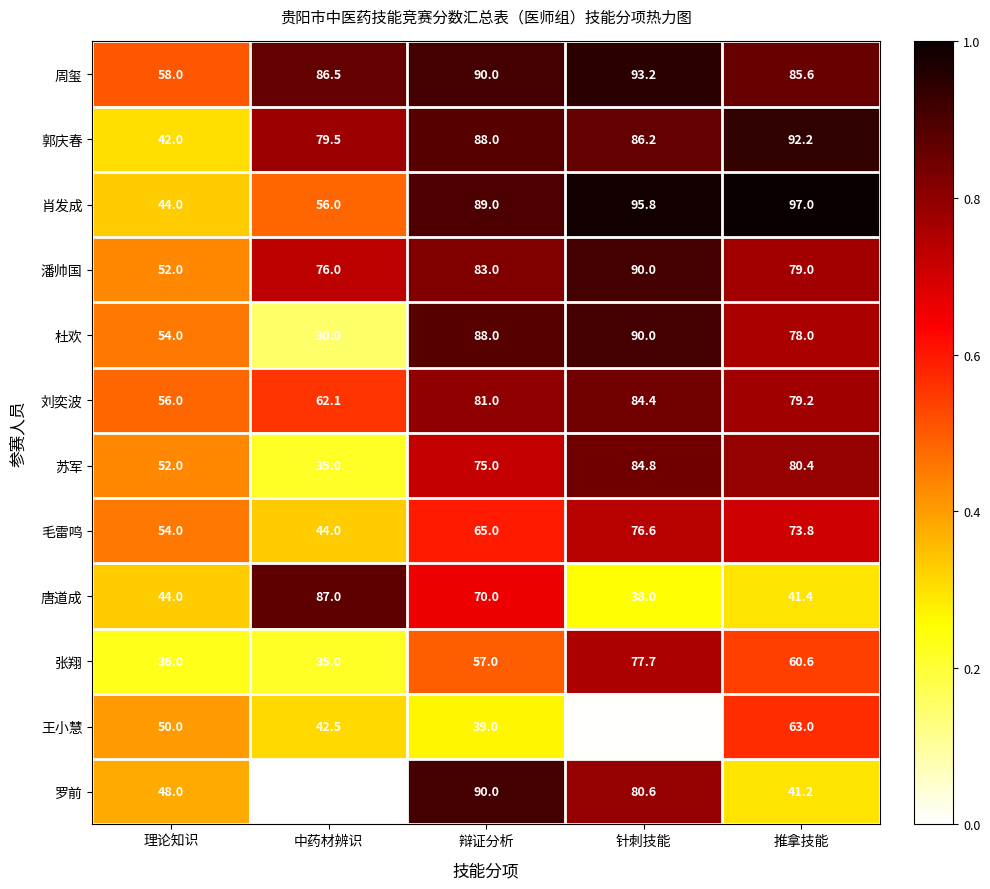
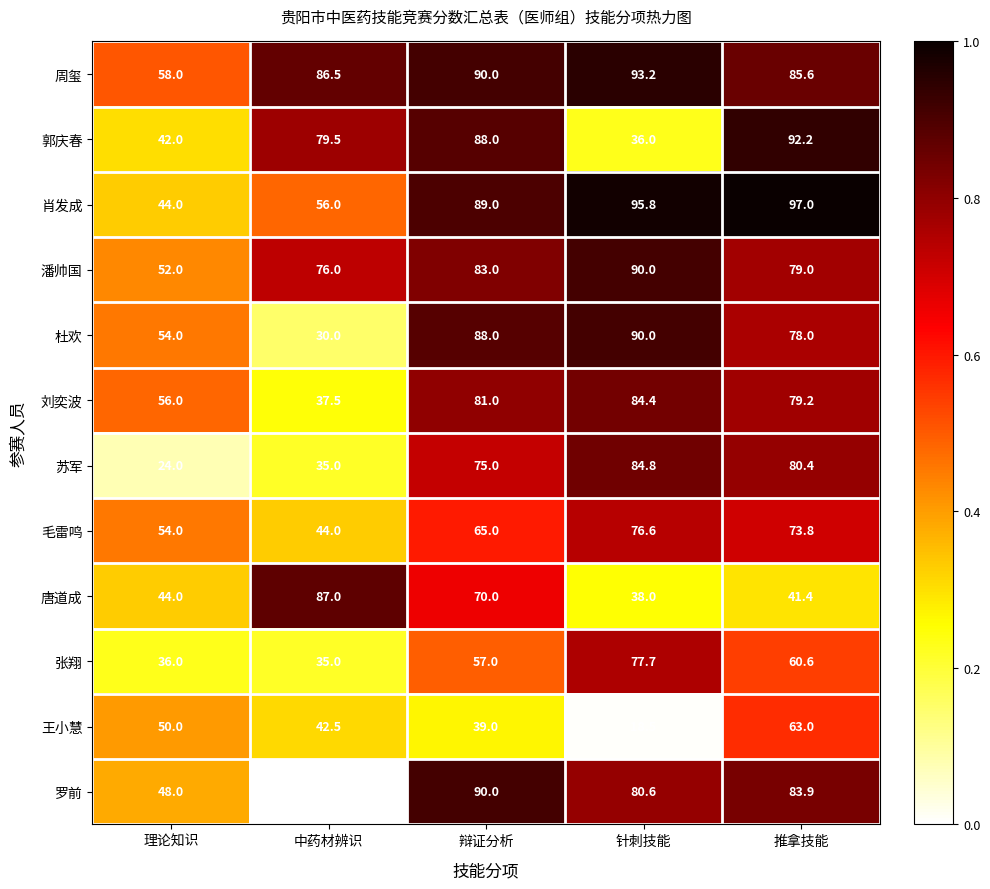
  {
    "周玺": {
      "理论知识": 58.0,
      "中药材辨识": 86.5,
      "辩证分析": 90.0,
      "针刺技能": 93.2,
      "推拿技能": 85.6
    },
    "郭庆春": {
      "理论知识": 42.0,
      "中药材辨识": 79.5,
      "辩证分析": 88.0,
-     "针刺技能": 86.2,
+     "针刺技能": 36.0,
      "推拿技能": 92.2
    },
    "肖发成": {
      "理论知识": 44.0,
      "中药材辨识": 56.0,
      "辩证分析": 89.0,
      "针刺技能": 95.8,
      "推拿技能": 97.0
    },
    "潘帅国": {
      "理论知识": 52.0,
      "中药材辨识": 76.0,
      "辩证分析": 83.0,
      "针刺技能": 90.0,
      "推拿技能": 79.0
    },
    "杜欢": {
      "理论知识": 54.0,
      "中药材辨识": 30.0,
      "辩证分析": 88.0,
      "针刺技能": 90.0,
      "推拿技能": 78.0
    },
    "刘奕波": {
      "理论知识": 56.0,
-     "中药材辨识": 62.1,
+     "中药材辨识": 37.5,
      "辩证分析": 81.0,
      "针刺技能": 84.4,
      "推拿技能": 79.2
    },
    "苏军": {
-     "理论知识": 52.0,
+     "理论知识": 24.0,
      "中药材辨识": 35.0,
      "辩证分析": 75.0,
      "针刺技能": 84.8,
      "推拿技能": 80.4
    },
    "毛雷鸣": {
      "理论知识": 54.0,
      "中药材辨识": 44.0,
      "辩证分析": 65.0,
      "针刺技能": 76.6,
      "推拿技能": 73.8
    },
    "唐道成": {
      "理论知识": 44.0,
      "中药材辨识": 87.0,
      "辩证分析": 70.0,
      "针刺技能": 38.0,
      "推拿技能": 41.4
    },
    "张翔": {
      "理论知识": 36.0,
      "中药材辨识": 35.0,
      "辩证分析": 57.0,
      "针刺技能": 77.7,
      "推拿技能": 60.6
    },
    "王小慧": {
      "理论知识": 50.0,
      "中药材辨识": 42.5,
      "辩证分析": 39.0,
      "推拿技能": 63.0
    },
    "罗前": {
      "理论知识": 48.0,
      "辩证分析": 90.0,
      "针刺技能": 80.6,
-     "推拿技能": 41.2
+     "推拿技能": 83.9
    }
  }
